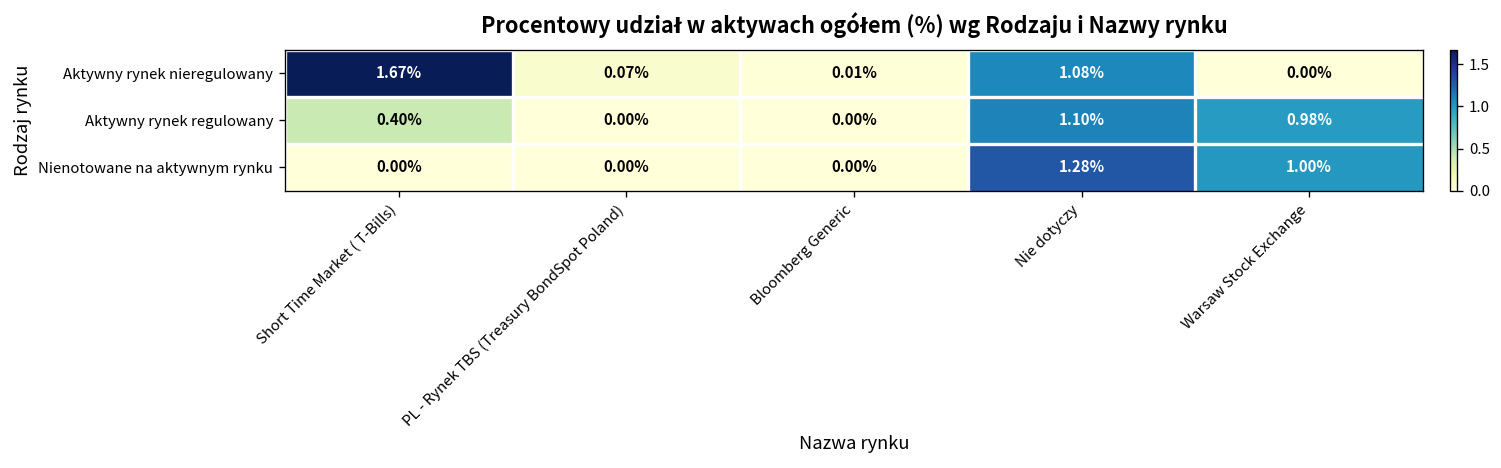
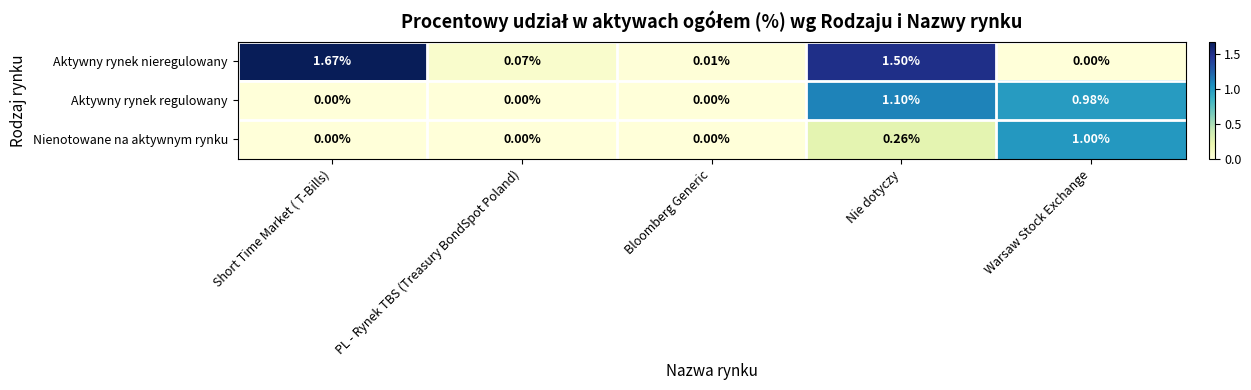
  {
    "Aktywny rynek nieregulowany": {
      "Short Time Market ( T-Bills)": "1.67%",
      "PL - Rynek TBS (Treasury BondSpot Poland)": "0.07%",
      "Bloomberg Generic": "0.01%",
-     "Nie dotyczy": "1.08%",
+     "Nie dotyczy": "1.50%",
      "Warsaw Stock Exchange": "0.00%"
    },
    "Aktywny rynek regulowany": {
-     "Short Time Market ( T-Bills)": "0.40%",
+     "Short Time Market ( T-Bills)": "0.00%",
      "PL - Rynek TBS (Treasury BondSpot Poland)": "0.00%",
      "Bloomberg Generic": "0.00%",
      "Nie dotyczy": "1.10%",
      "Warsaw Stock Exchange": "0.98%"
    },
    "Nienotowane na aktywnym rynku": {
      "Short Time Market ( T-Bills)": "0.00%",
      "PL - Rynek TBS (Treasury BondSpot Poland)": "0.00%",
      "Bloomberg Generic": "0.00%",
-     "Nie dotyczy": "1.28%",
+     "Nie dotyczy": "0.26%",
      "Warsaw Stock Exchange": "1.00%"
    }
  }
